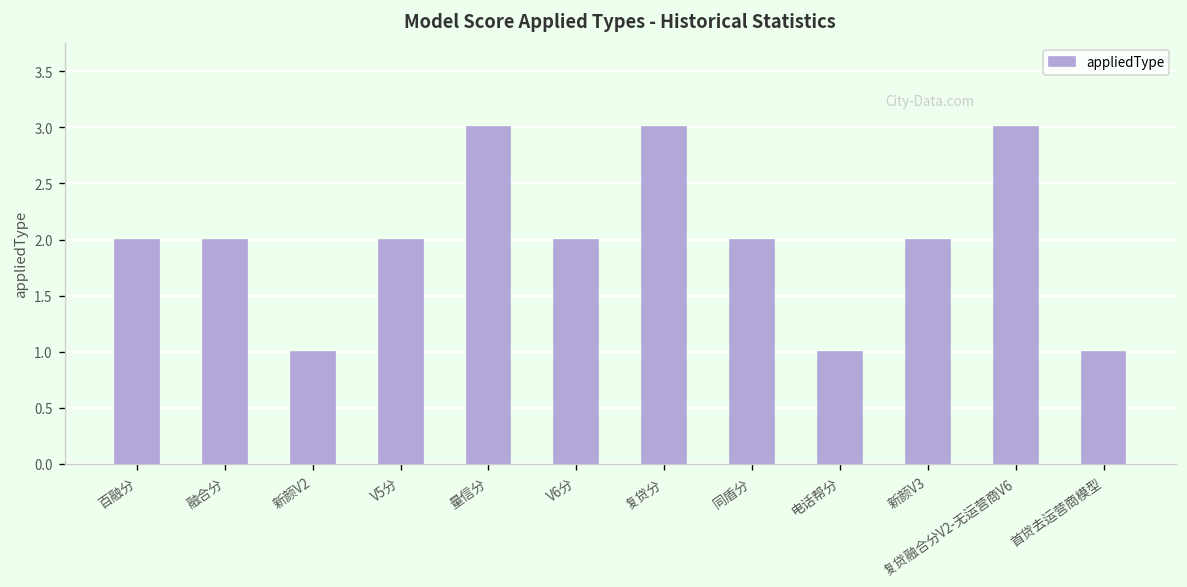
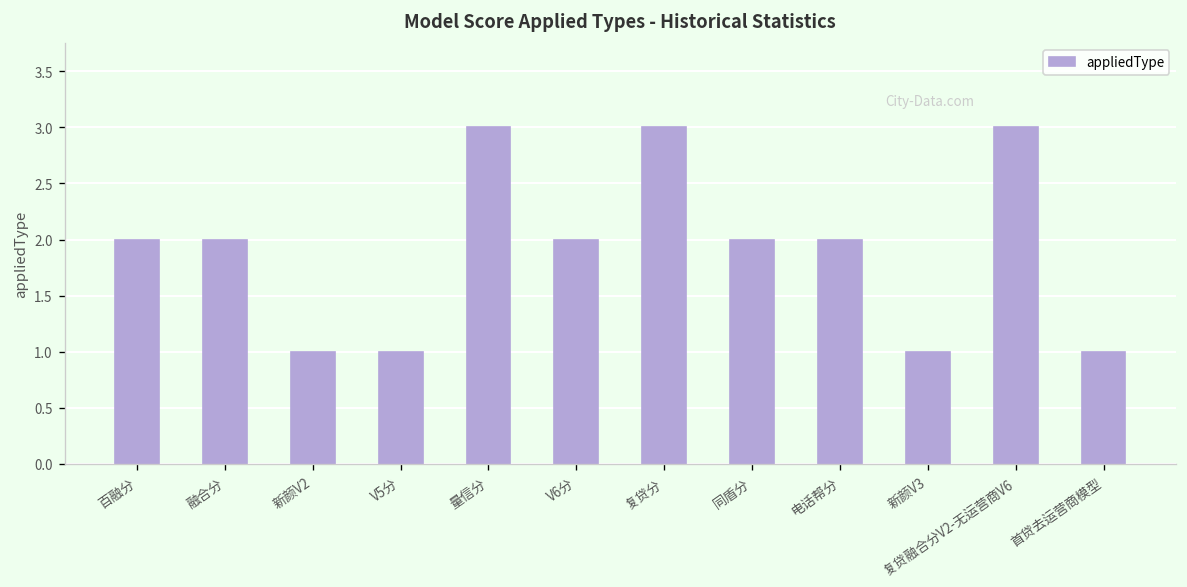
  {
    "百融分": 2,
    "融合分": 2,
    "新颜V2": 1,
-   "V5分": 2,
+   "V5分": 1,
    "量信分": 3,
    "V6分": 2,
    "复贷分": 3,
    "同盾分": 2,
-   "电话帮分": 1,
-   "新颜V3": 2,
+   "电话帮分": 2,
+   "新颜V3": 1,
    "复贷融合分V2-无运营商V6": 3,
    "首贷去运营商模型": 1
  }
